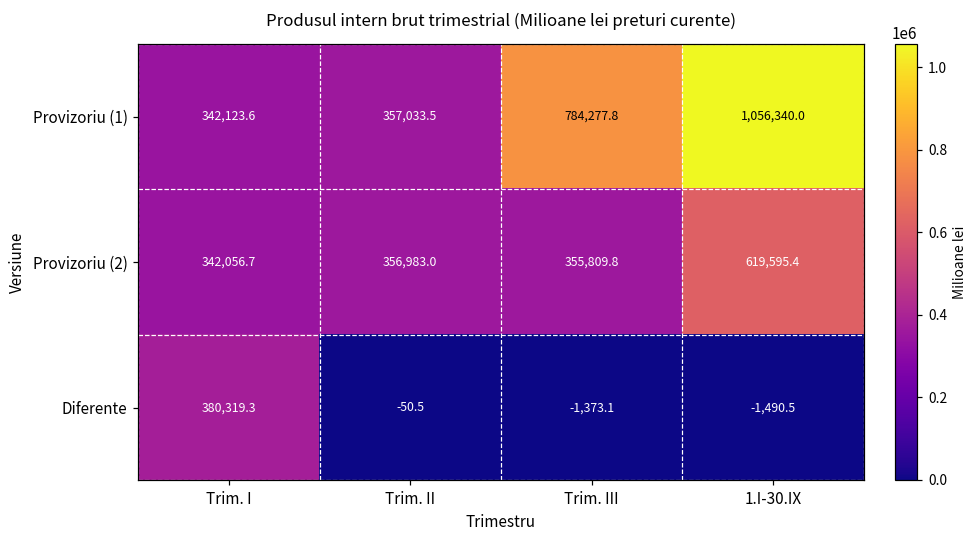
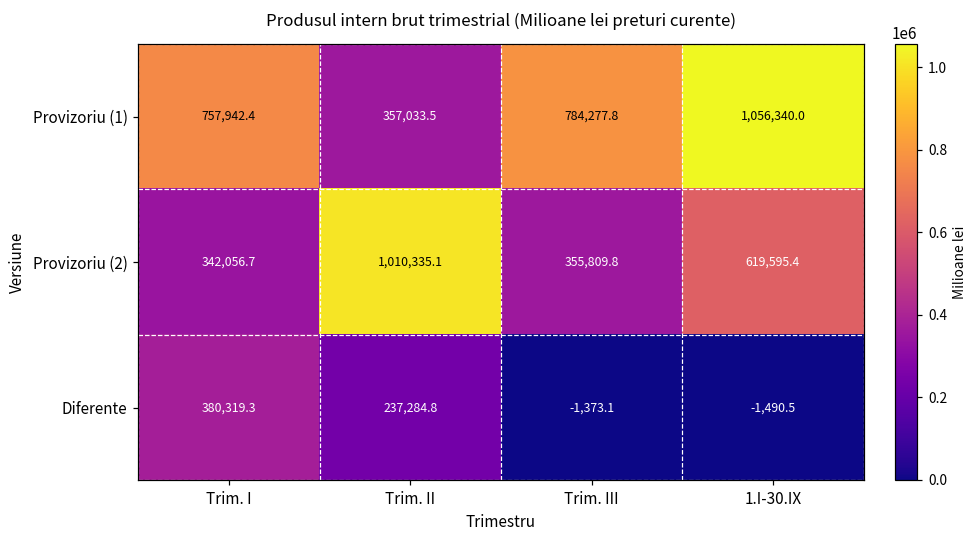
  {
    "Provizoriu (1)": {
-     "Trim. I": "342,123.6",
+     "Trim. I": "757,942.4",
      "Trim. II": "357,033.5",
      "Trim. III": "784,277.8",
      "1.I-30.IX": "1,056,340.0"
    },
    "Provizoriu (2)": {
      "Trim. I": "342,056.7",
-     "Trim. II": "356,983.0",
+     "Trim. II": "1,010,335.1",
      "Trim. III": "355,809.8",
      "1.I-30.IX": "619,595.4"
    },
    "Diferente": {
      "Trim. I": "380,319.3",
-     "Trim. II": "-50.5",
+     "Trim. II": "237,284.8",
      "Trim. III": "-1,373.1",
      "1.I-30.IX": "-1,490.5"
    }
  }
